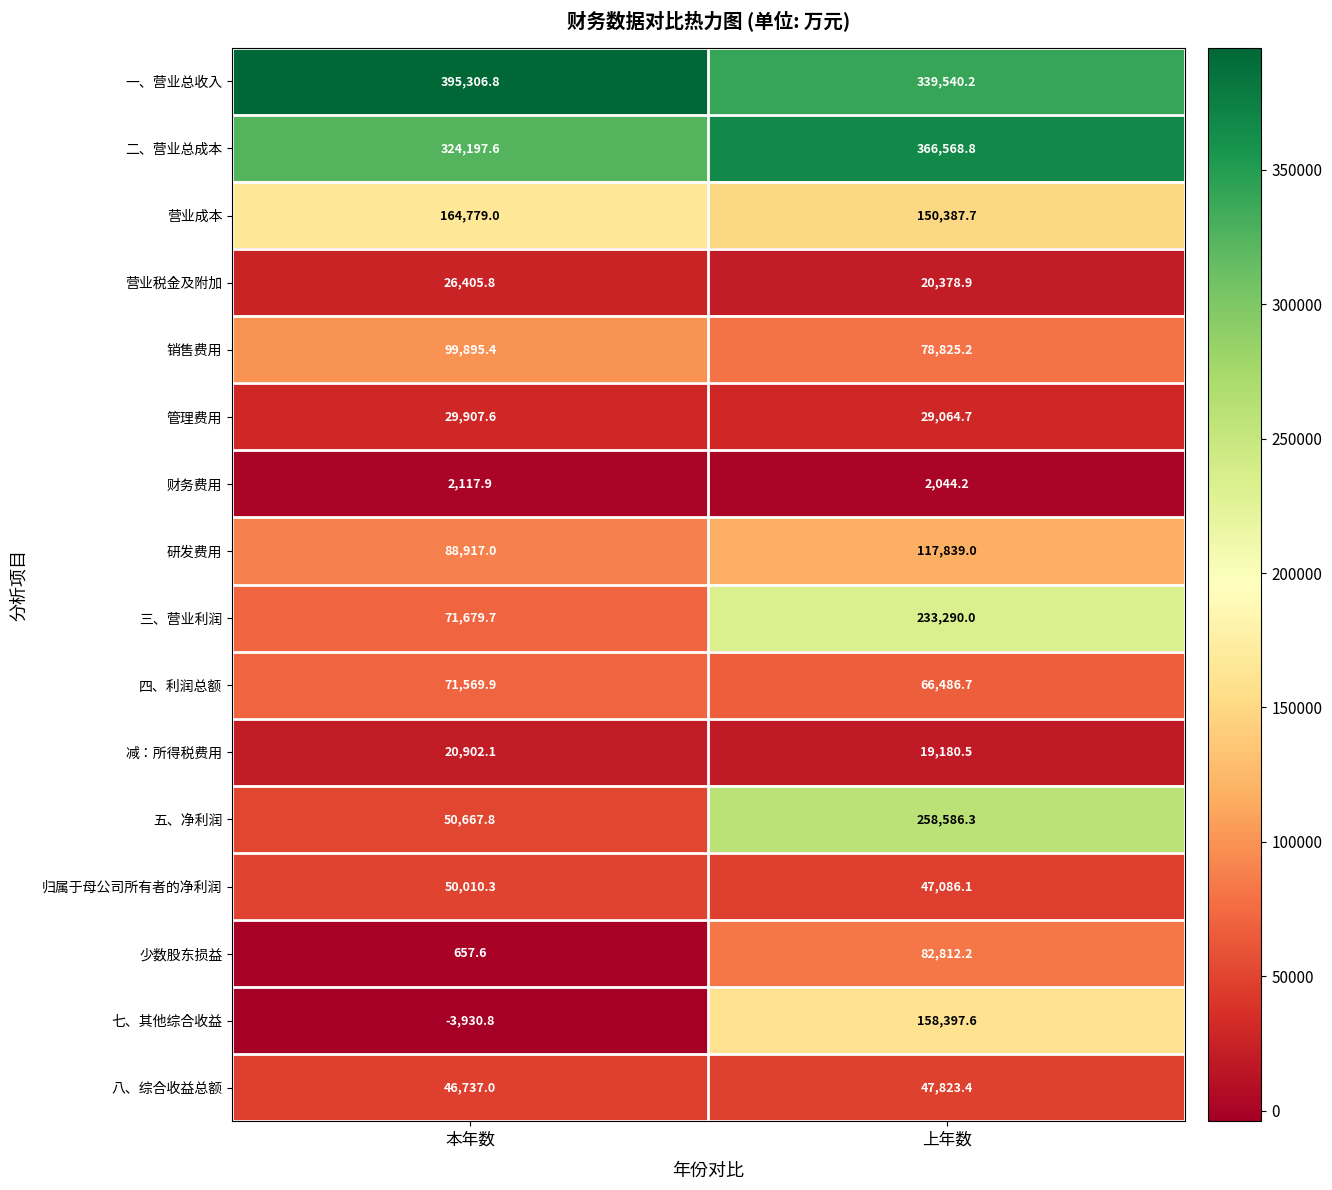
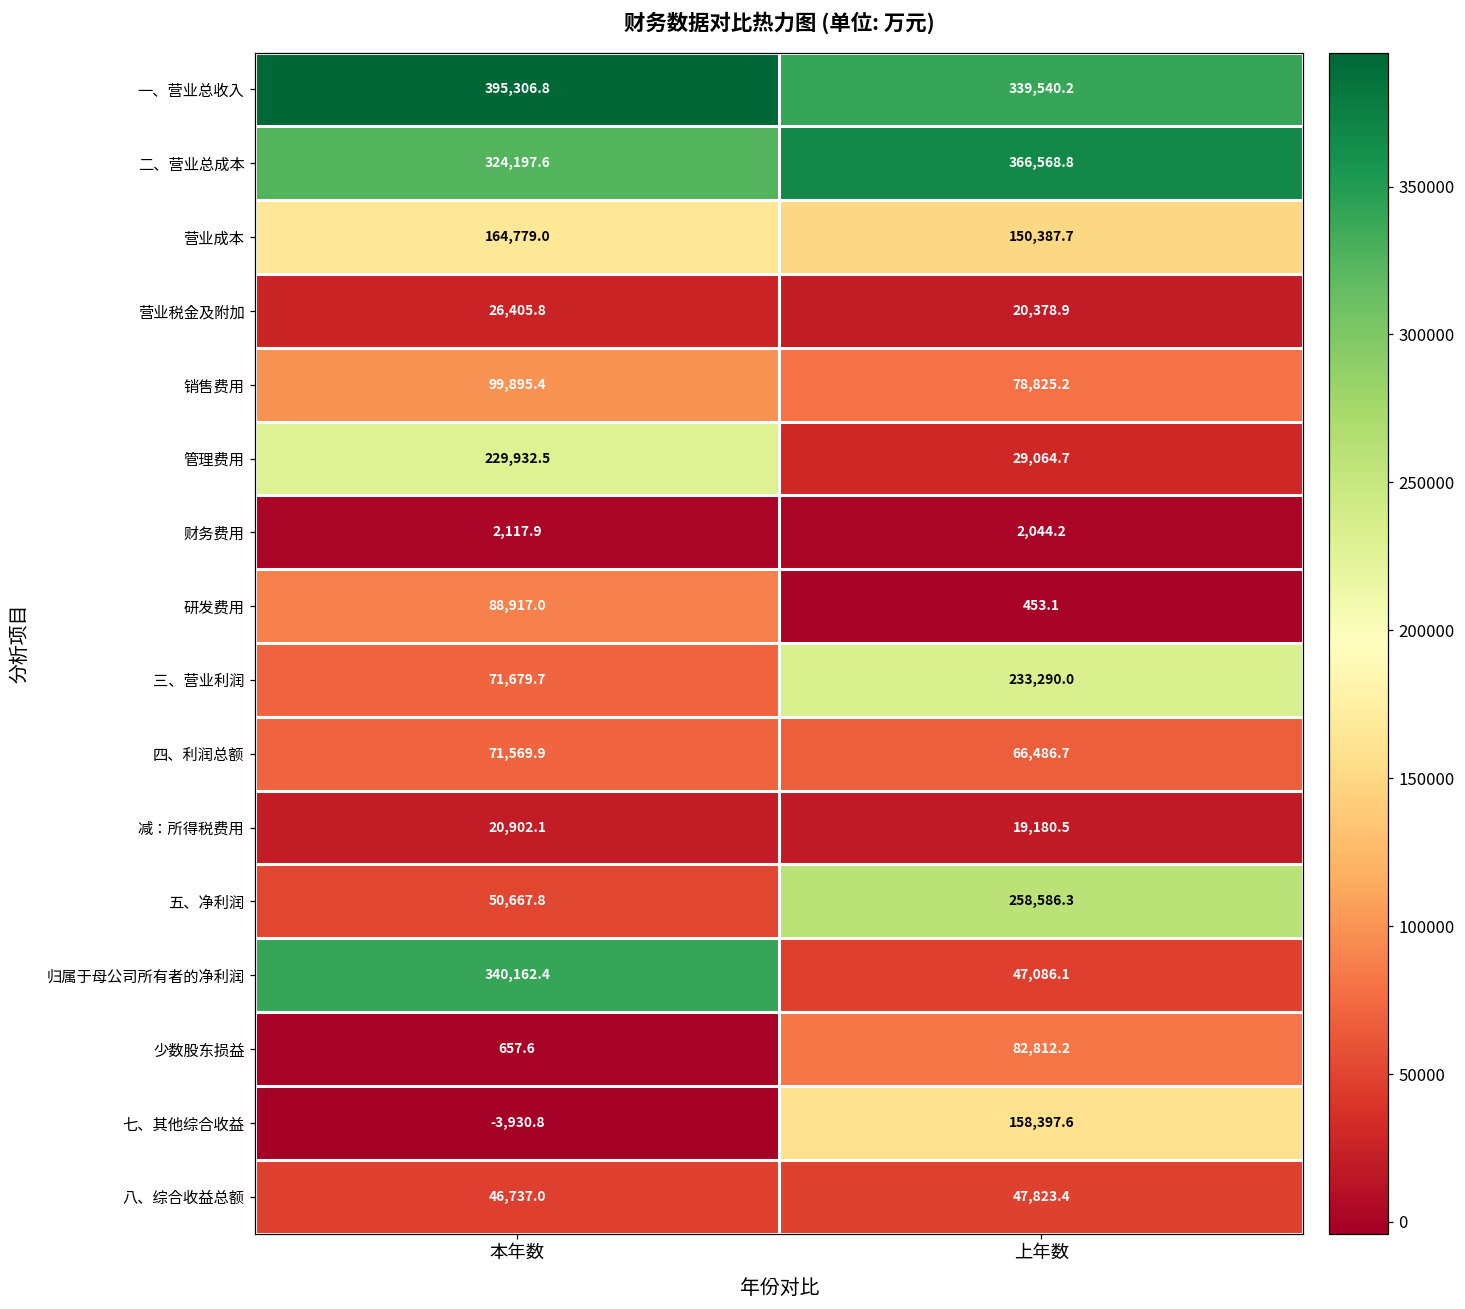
  {
    "一、营业总收入": {
      "本年数": "395,306.8",
      "上年数": "339,540.2"
    },
    "二、营业总成本": {
      "本年数": "324,197.6",
      "上年数": "366,568.8"
    },
    "营业成本": {
      "本年数": "164,779.0",
      "上年数": "150,387.7"
    },
    "营业税金及附加": {
      "本年数": "26,405.8",
      "上年数": "20,378.9"
    },
    "销售费用": {
      "本年数": "99,895.4",
      "上年数": "78,825.2"
    },
    "管理费用": {
-     "本年数": "29,907.6",
+     "本年数": "229,932.5",
      "上年数": "29,064.7"
    },
    "财务费用": {
      "本年数": "2,117.9",
      "上年数": "2,044.2"
    },
    "研发费用": {
      "本年数": "88,917.0",
-     "上年数": "117,839.0"
+     "上年数": "453.1"
    },
    "三、营业利润": {
      "本年数": "71,679.7",
      "上年数": "233,290.0"
    },
    "四、利润总额": {
      "本年数": "71,569.9",
      "上年数": "66,486.7"
    },
    "减：所得税费用": {
      "本年数": "20,902.1",
      "上年数": "19,180.5"
    },
    "五、净利润": {
      "本年数": "50,667.8",
      "上年数": "258,586.3"
    },
    "归属于母公司所有者的净利润": {
-     "本年数": "50,010.3",
+     "本年数": "340,162.4",
      "上年数": "47,086.1"
    },
    "少数股东损益": {
      "本年数": "657.6",
      "上年数": "82,812.2"
    },
    "七、其他综合收益": {
      "本年数": "-3,930.8",
      "上年数": "158,397.6"
    },
    "八、综合收益总额": {
      "本年数": "46,737.0",
      "上年数": "47,823.4"
    }
  }
